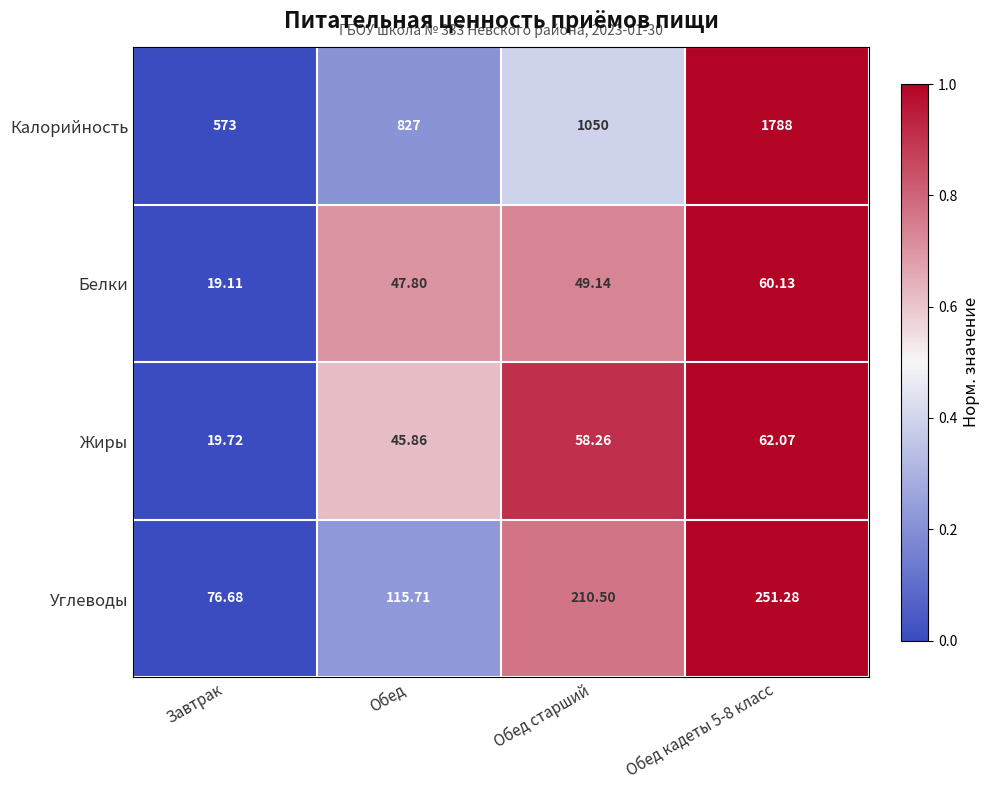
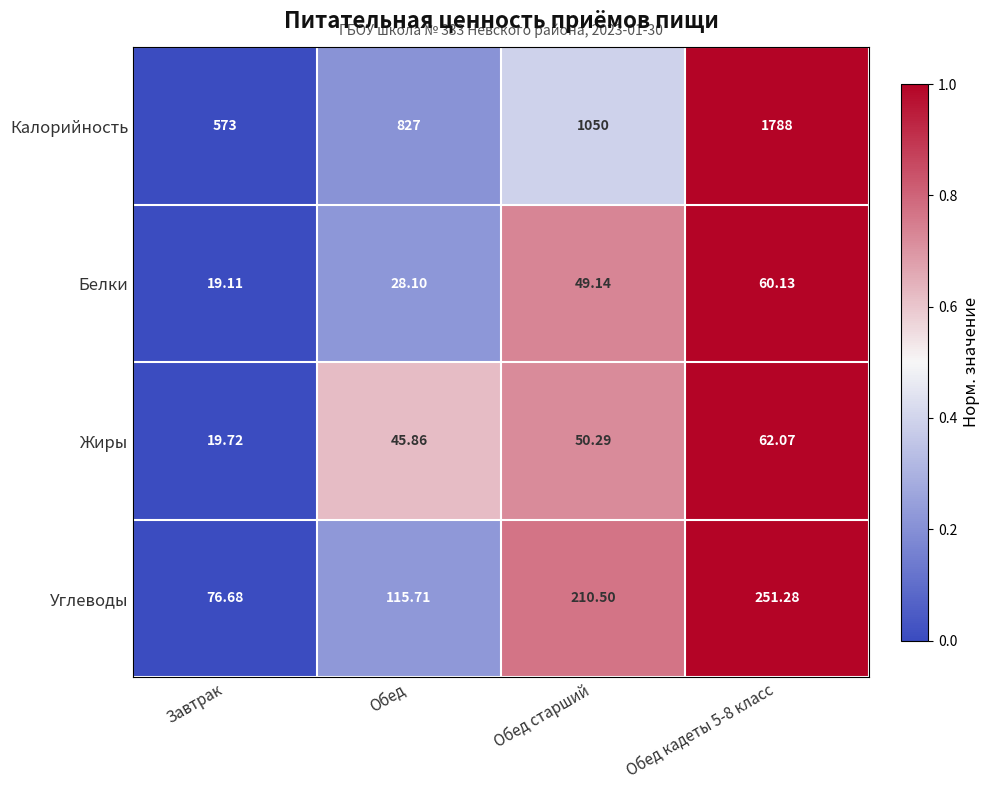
  {
    "Калорийность": {
      "Завтрак": 573,
      "Обед": 827,
      "Обед старший": 1050,
      "Обед кадеты 5-8 класс": 1788
    },
    "Белки": {
      "Завтрак": 19.11,
-     "Обед": 47.80,
+     "Обед": 28.10,
      "Обед старший": 49.14,
      "Обед кадеты 5-8 класс": 60.13
    },
    "Жиры": {
      "Завтрак": 19.72,
      "Обед": 45.86,
-     "Обед старший": 58.26,
+     "Обед старший": 50.29,
      "Обед кадеты 5-8 класс": 62.07
    },
    "Углеводы": {
      "Завтрак": 76.68,
      "Обед": 115.71,
      "Обед старший": 210.50,
      "Обед кадеты 5-8 класс": 251.28
    }
  }
